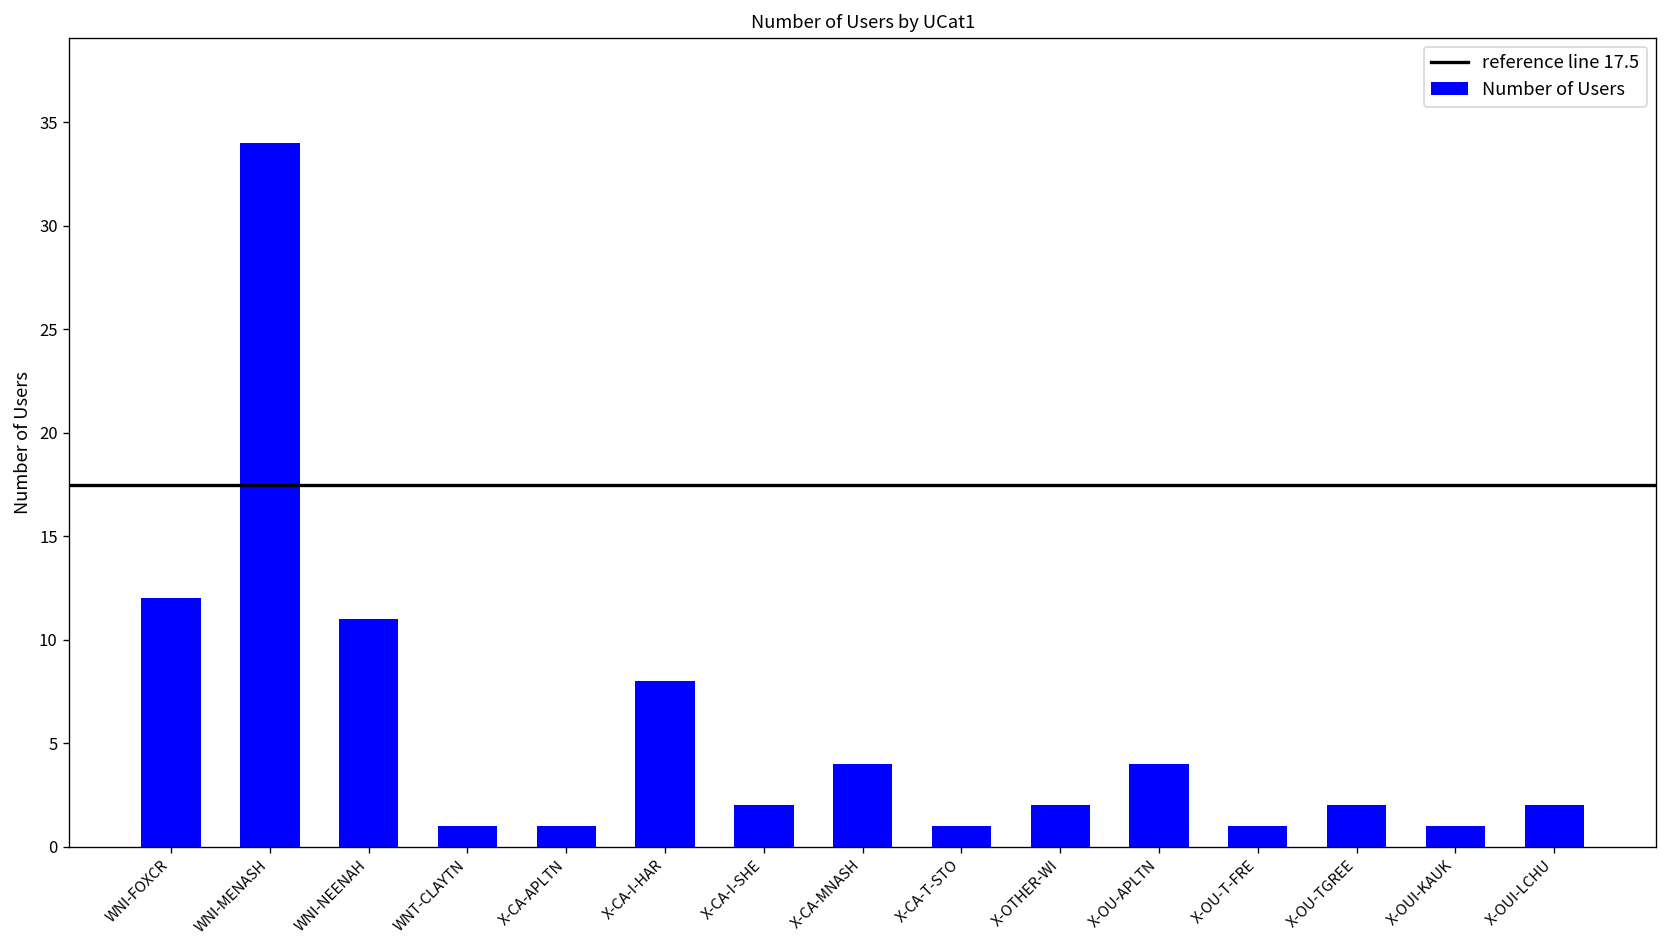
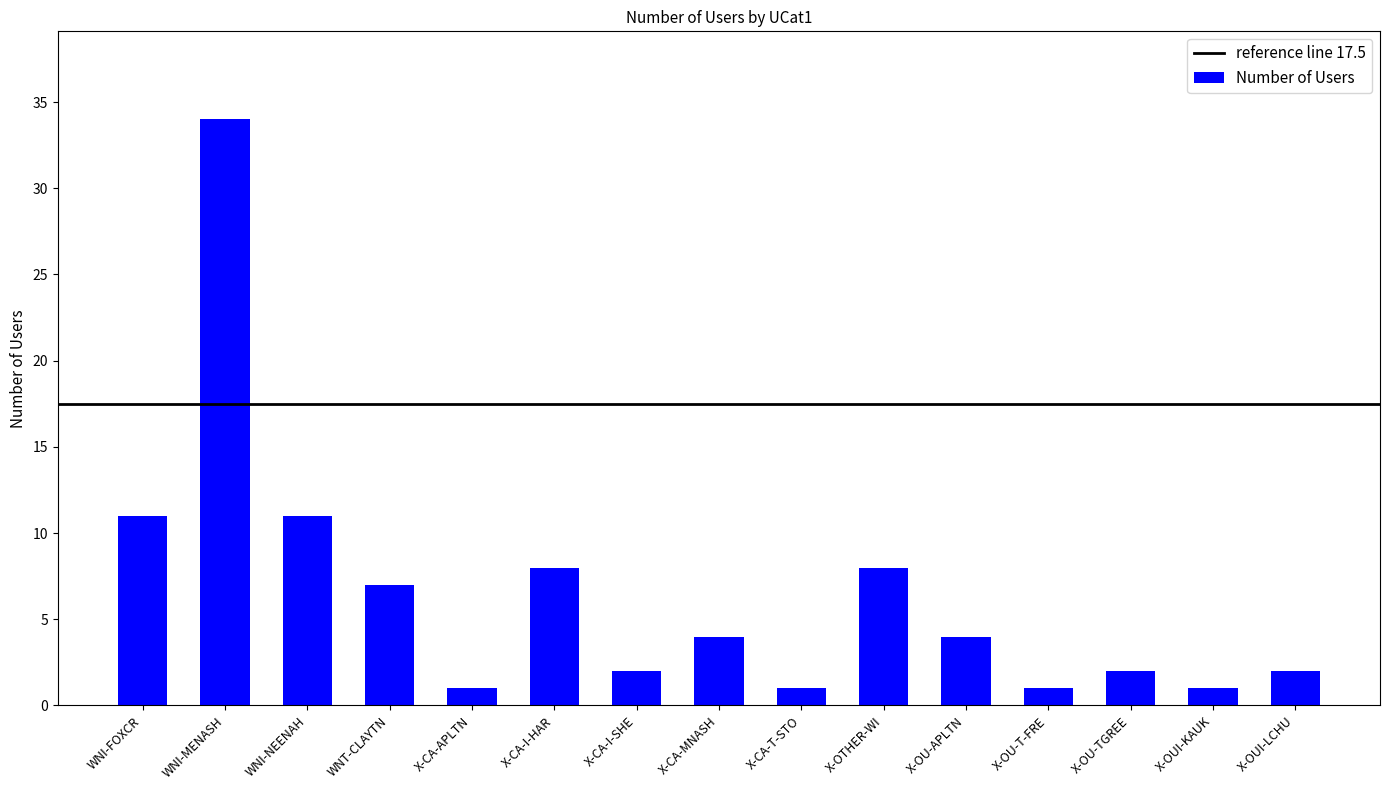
  {
-   "WNI-FOXCR": 12,
+   "WNI-FOXCR": 11,
    "WNI-MENASH": 34,
    "WNI-NEENAH": 11,
-   "WNT-CLAYTN": 1,
+   "WNT-CLAYTN": 7,
    "X-CA-APLTN": 1,
    "X-CA-I-HAR": 8,
    "X-CA-I-SHE": 2,
    "X-CA-MNASH": 4,
    "X-CA-T-STO": 1,
-   "X-OTHER-WI": 2,
+   "X-OTHER-WI": 8,
    "X-OU-APLTN": 4,
    "X-OU-T-FRE": 1,
    "X-OU-TGREE": 2,
    "X-OUI-KAUK": 1,
    "X-OUI-LCHU": 2
  }
